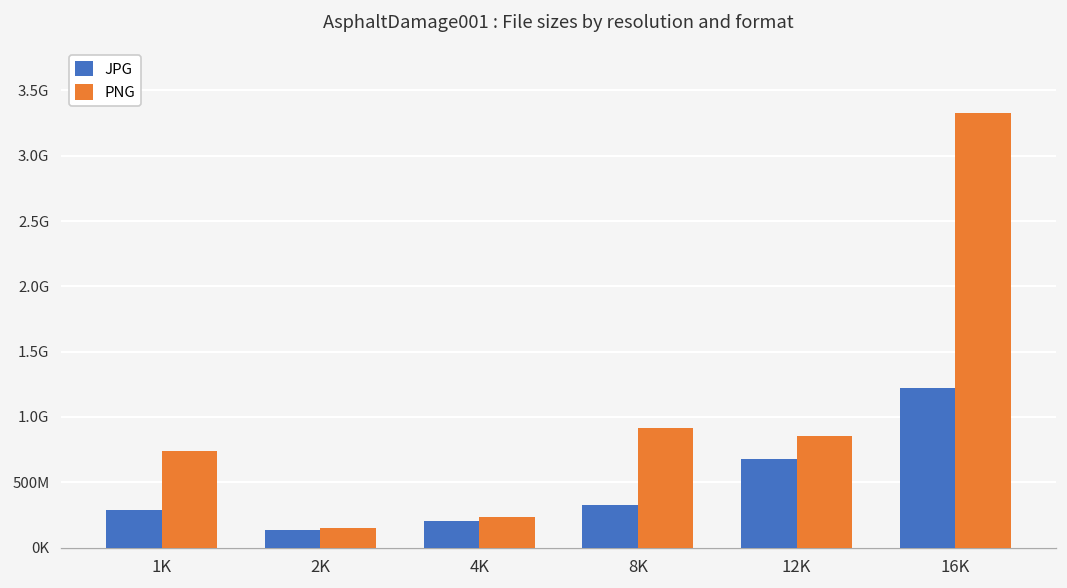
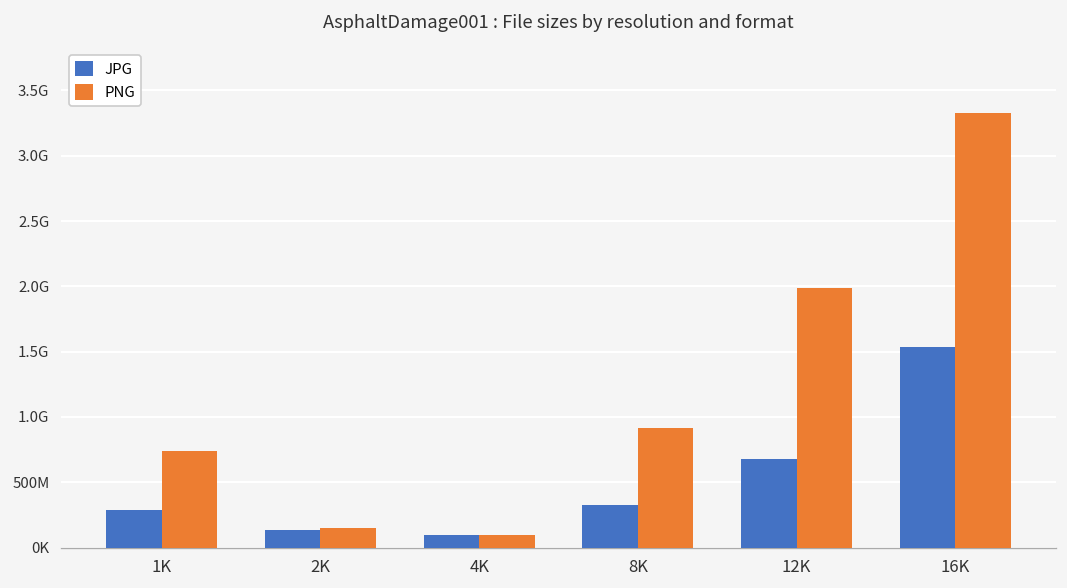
  {
    "JPG": {
      "1K": 290000000,
      "2K": 140000000,
-     "4K": 200000000,
+     "4K": 90000000,
      "8K": 320000000,
      "12K": 680000000,
-     "16K": 1220000000
+     "16K": 1540000000
    },
    "PNG": {
      "1K": 740000000,
      "2K": 150000000,
-     "4K": 240000000,
+     "4K": 90000000,
      "8K": 910000000,
-     "12K": 850000000,
+     "12K": 1990000000,
      "16K": 3330000000
    }
  }
